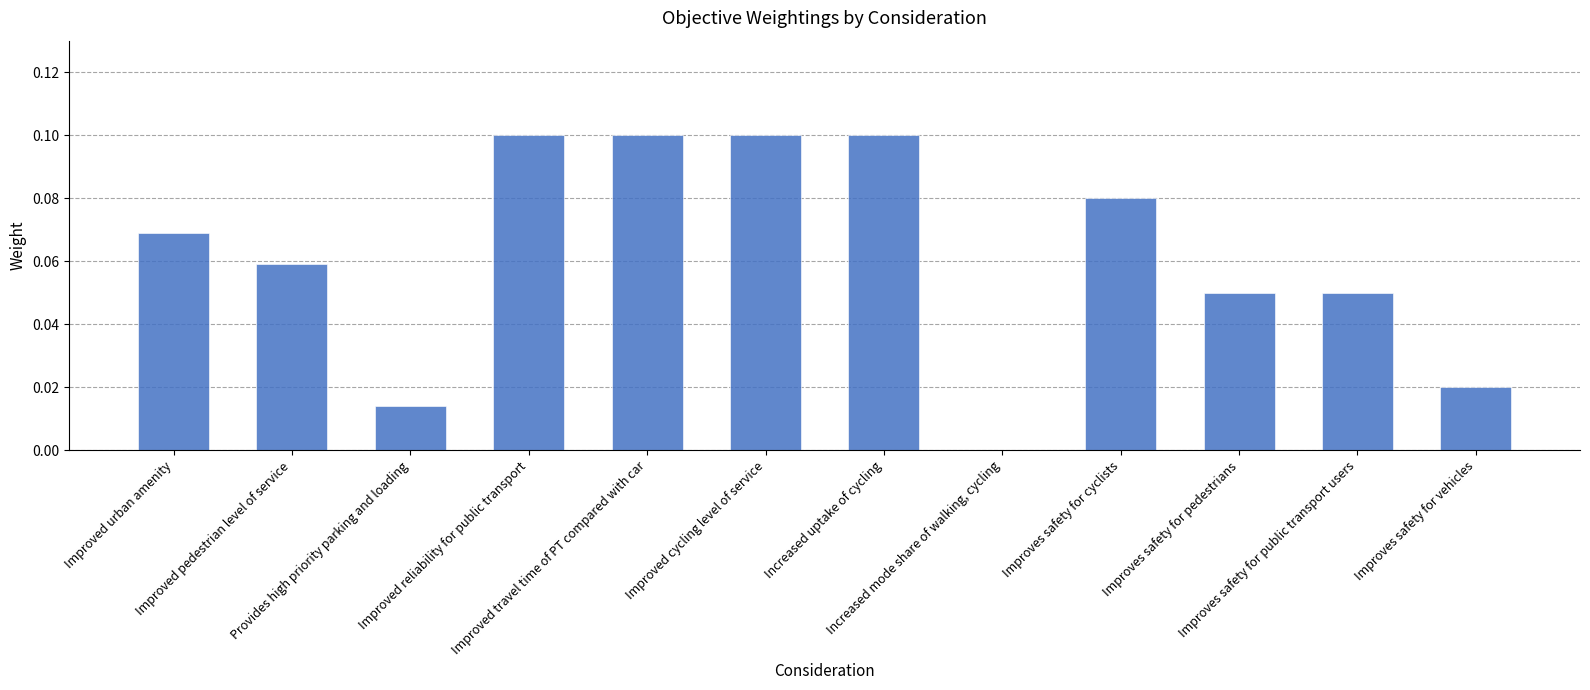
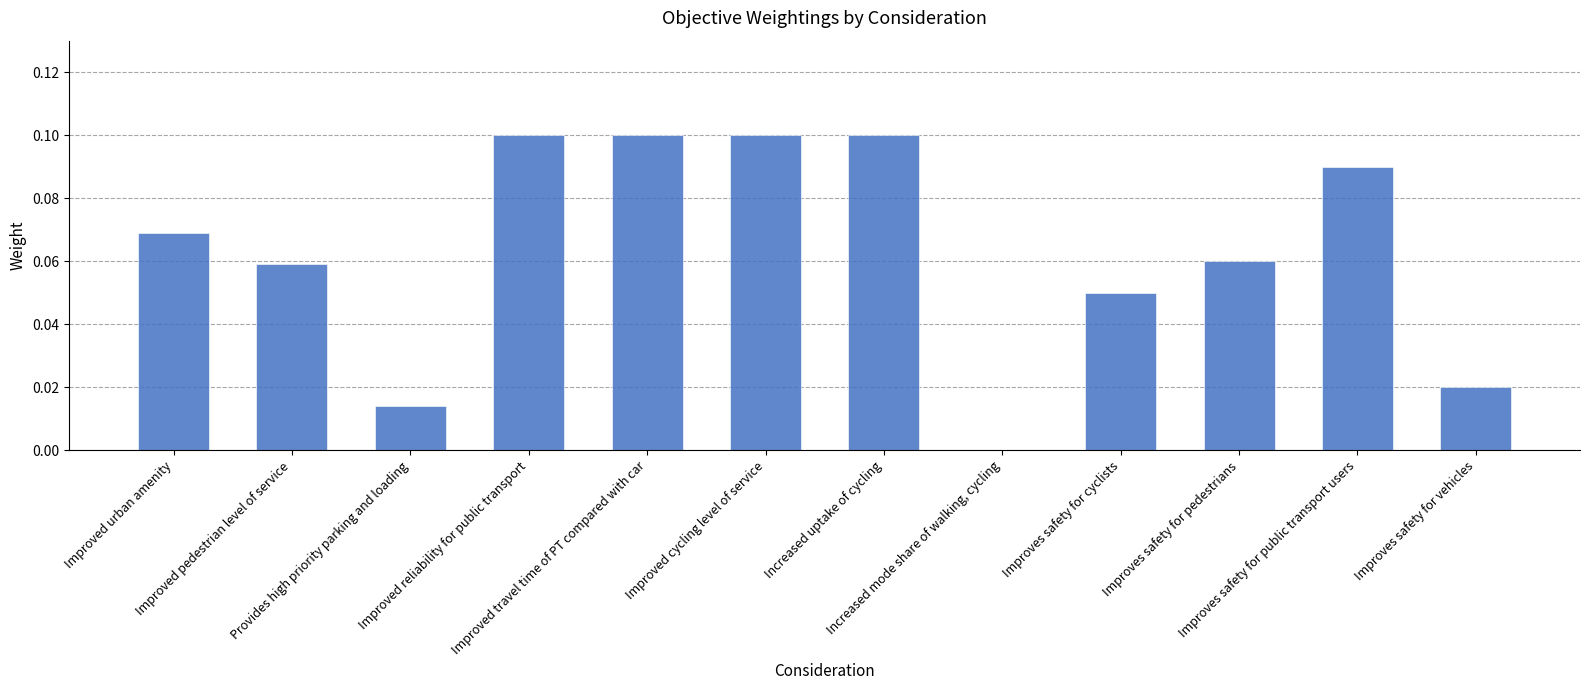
  {
    "Improved urban amenity": 0.069,
    "Improved pedestrian level of service": 0.059,
    "Provides high priority parking and loading": 0.014,
    "Improved reliability for public transport": 0.10,
    "Improved travel time of PT compared with car": 0.10,
    "Improved cycling level of service": 0.10,
    "Increased uptake of cycling": 0.10,
    "Increased mode share of walking, cycling": 0.00,
-   "Improves safety for cyclists": 0.08,
-   "Improves safety for pedestrians": 0.05,
-   "Improves safety for public transport users": 0.05,
+   "Improves safety for cyclists": 0.05,
+   "Improves safety for pedestrians": 0.06,
+   "Improves safety for public transport users": 0.09,
    "Improves safety for vehicles": 0.02
  }
